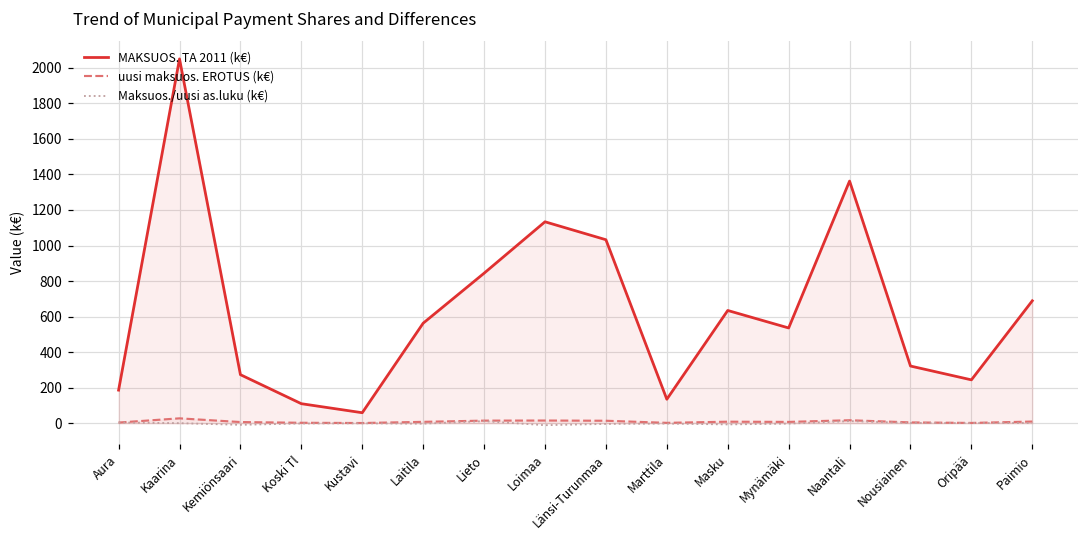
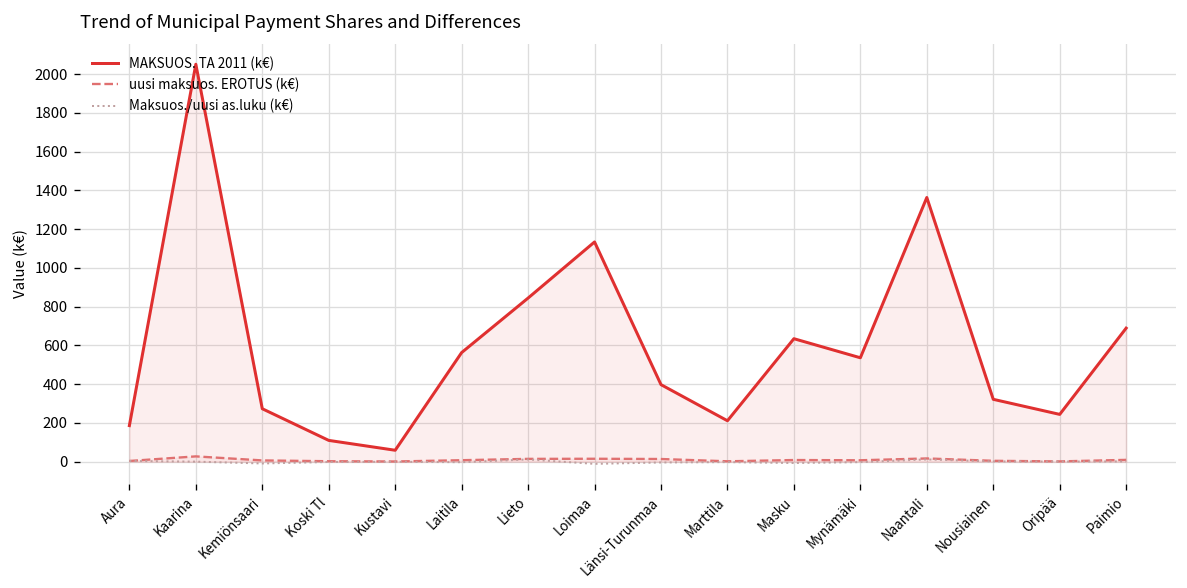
  {
    "MAKSUOS. TA 2011 (k€)": {
      "Aura": 190,
      "Kaarina": 2050,
      "Kemiönsaari": 270,
      "Koski Tl": 110,
      "Kustavi": 60,
      "Laitila": 560,
      "Lieto": 840,
      "Loimaa": 1130,
-     "Länsi-Turunmaa": 1030,
-     "Marttila": 130,
+     "Länsi-Turunmaa": 400,
+     "Marttila": 210,
      "Masku": 630,
      "Mynämäki": 540,
      "Naantali": 1360,
      "Nousiainen": 320,
      "Oripää": 240,
      "Paimio": 690
    },
    "uusi maksuos. EROTUS (k€)": {
      "Kaarina": 30,
      "Loimaa": 10,
      "Länsi-Turunmaa": 10
    },
    "Maksuos./uusi as.luku (k€)": {
      "Kaarina": 0,
      "Loimaa": -10,
      "Länsi-Turunmaa": 0
    }
  }
